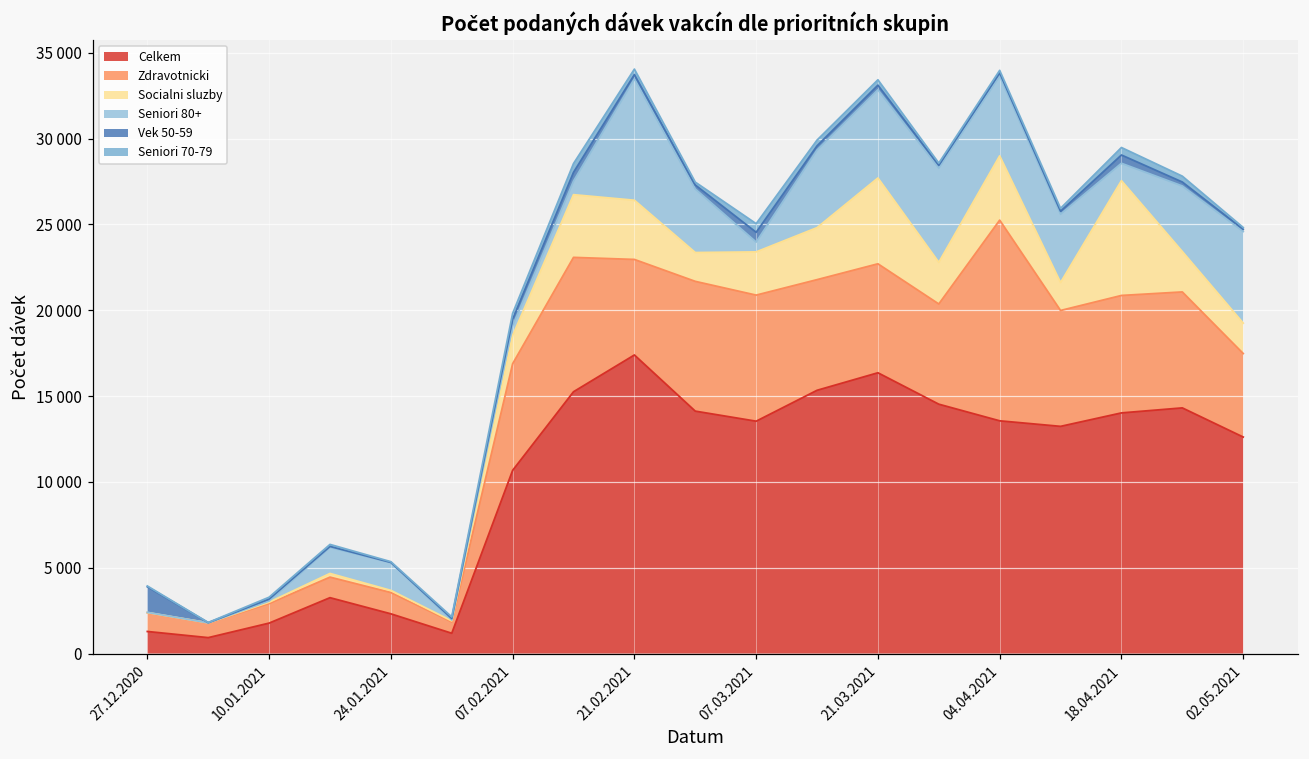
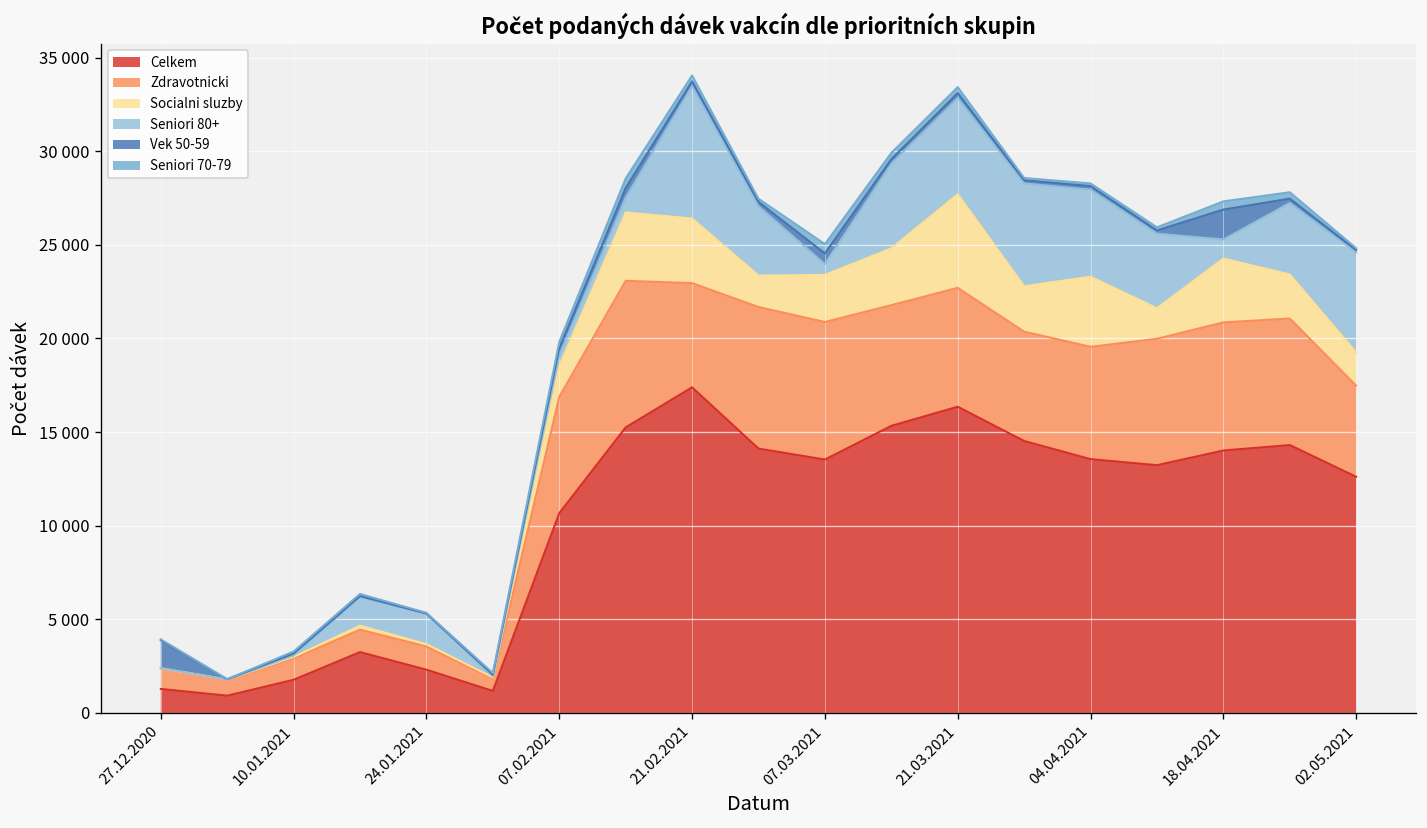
  {
    "Celkem": {
      "27.12.2020": 1300,
      "10.01.2021": 1800,
      "24.01.2021": 2300,
      "07.02.2021": 10700,
      "21.02.2021": 17400,
      "07.03.2021": 13500,
      "21.03.2021": 16400,
      "04.04.2021": 13600,
      "18.04.2021": 14000,
      "02.05.2021": 12600
    },
    "Zdravotnicki": {
      "07.02.2021": 6200,
      "21.02.2021": 5600,
      "07.03.2021": 7300,
      "21.03.2021": 6300,
-     "04.04.2021": 11700,
+     "04.04.2021": 6000,
      "18.04.2021": 6800,
      "02.05.2021": 4900
    },
    "Socialni sluzby": {
      "07.02.2021": 1600,
      "21.02.2021": 3400,
      "07.03.2021": 2500,
      "21.03.2021": 5000,
      "04.04.2021": 3700,
-     "18.04.2021": 6700,
+     "18.04.2021": 3400,
      "02.05.2021": 1800
    },
    "Vek 50-59": {
      "07.02.2021": 400,
      "21.02.2021": 200,
      "07.03.2021": 600,
      "21.03.2021": 300,
-     "18.04.2021": 500
+     "18.04.2021": 1600
    }
  }
